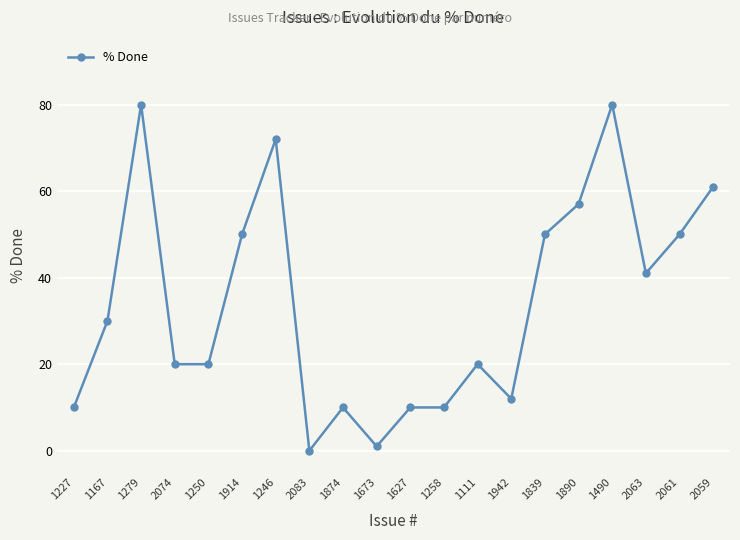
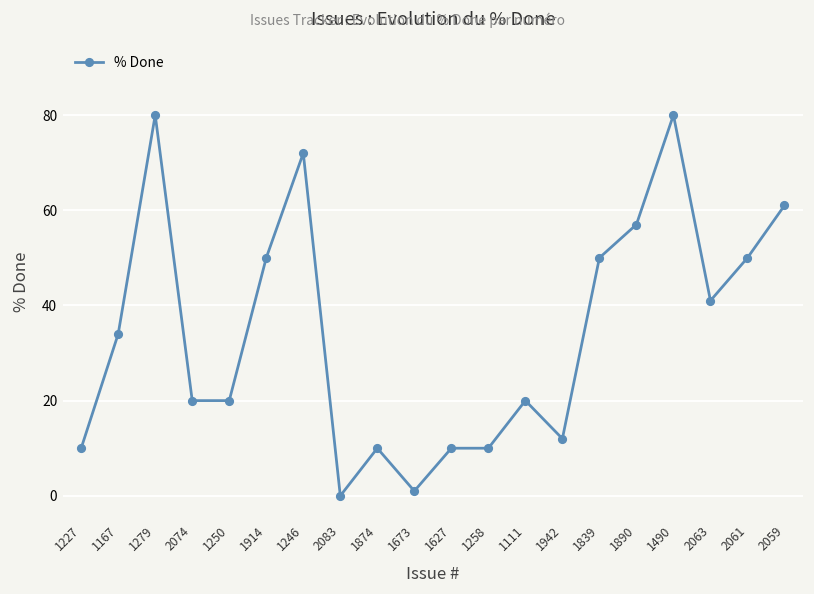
  {
    "1227": 10,
-   "1167": 30,
+   "1167": 34,
    "1279": 80,
    "2074": 20,
    "1250": 20,
    "1914": 50,
    "1246": 72,
    "2083": 0,
    "1874": 10,
    "1673": 1,
    "1627": 10,
    "1258": 10,
    "1111": 20,
    "1942": 12,
    "1839": 50,
    "1890": 57,
    "1490": 80,
    "2063": 41,
    "2061": 50,
    "2059": 61
  }
